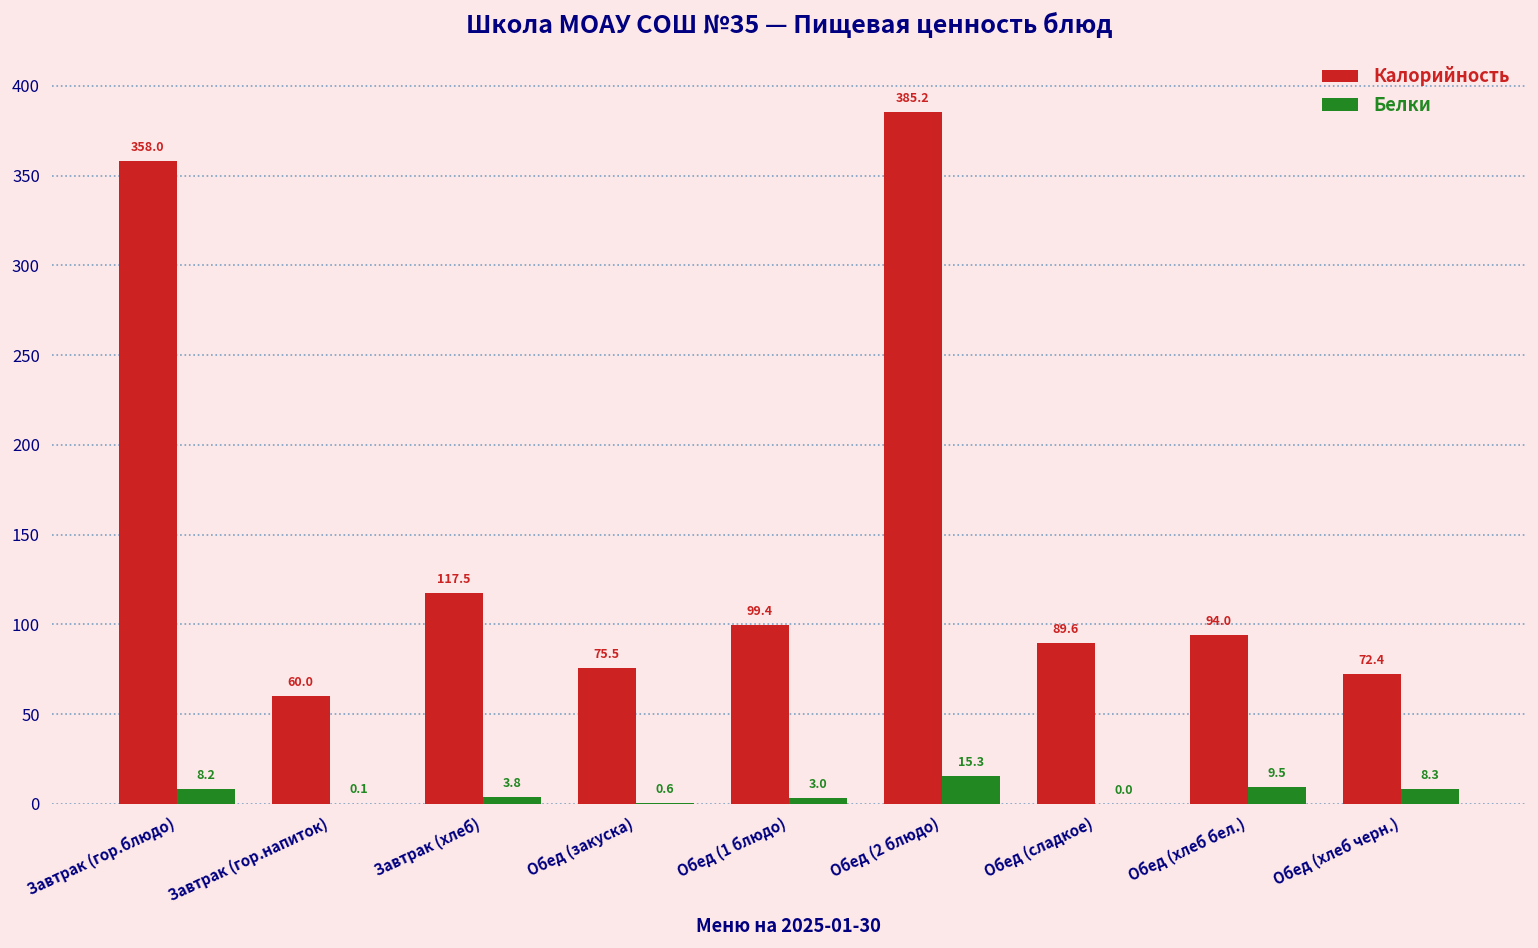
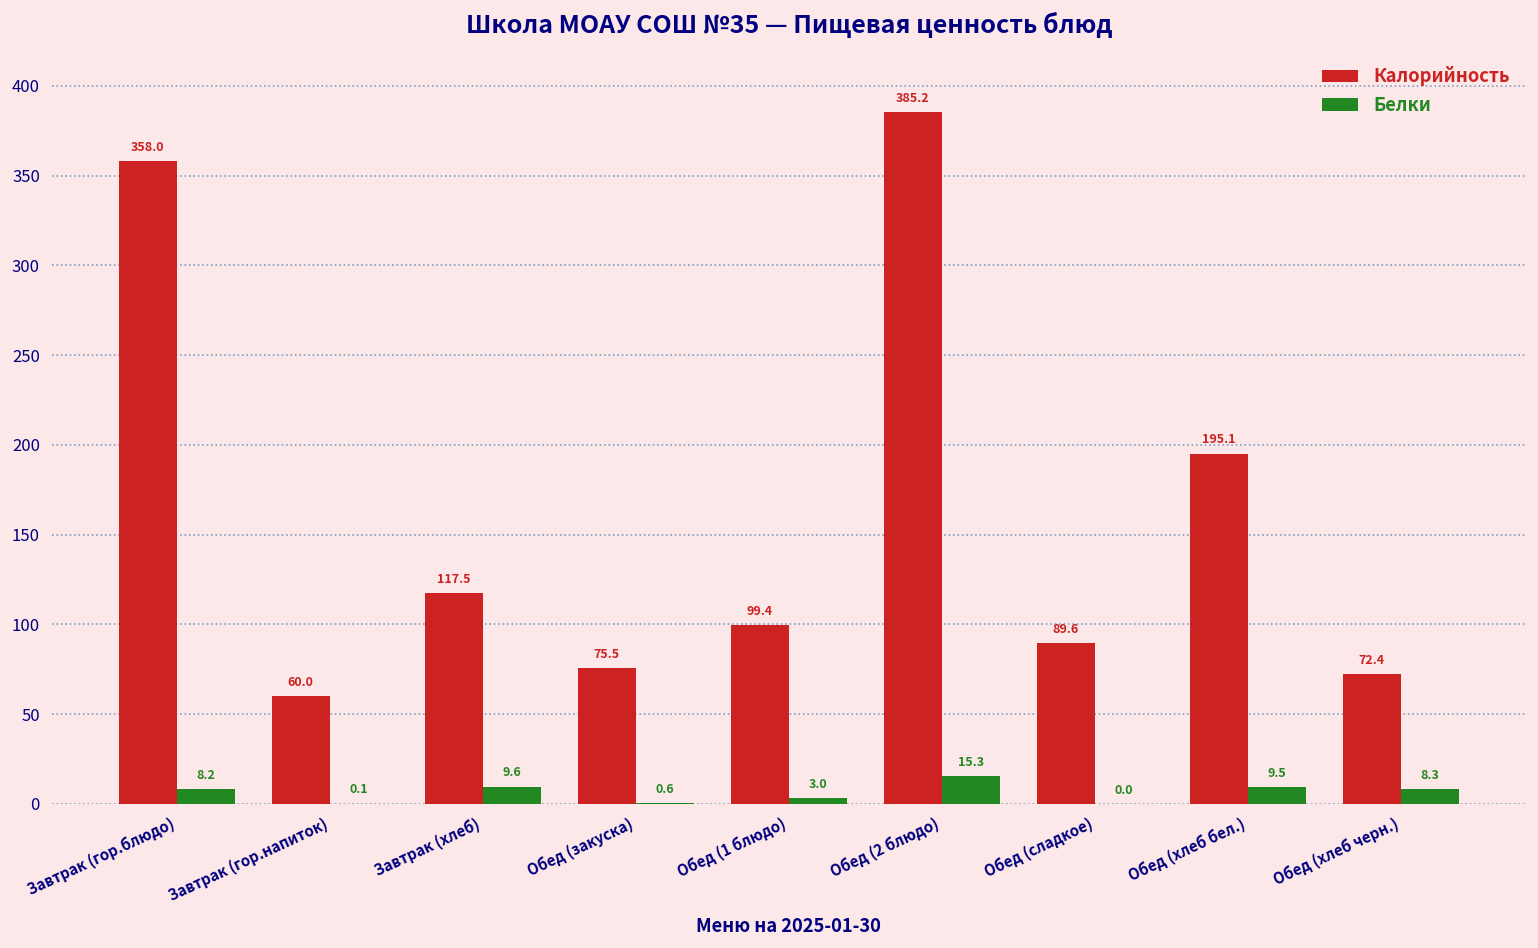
  {
    "Калорийность": {
      "Завтрак (гор.блюдо)": 358.0,
      "Завтрак (гор.напиток)": 60.0,
      "Завтрак (хлеб)": 117.5,
      "Обед (закуска)": 75.5,
      "Обед (1 блюдо)": 99.4,
      "Обед (2 блюдо)": 385.2,
      "Обед (сладкое)": 89.6,
-     "Обед (хлеб бел.)": 94.0,
+     "Обед (хлеб бел.)": 195.1,
      "Обед (хлеб черн.)": 72.4
    },
    "Белки": {
      "Завтрак (гор.блюдо)": 8.2,
      "Завтрак (гор.напиток)": 0.1,
-     "Завтрак (хлеб)": 3.8,
+     "Завтрак (хлеб)": 9.6,
      "Обед (закуска)": 0.6,
      "Обед (1 блюдо)": 3.0,
      "Обед (2 блюдо)": 15.3,
      "Обед (сладкое)": 0.0,
      "Обед (хлеб бел.)": 9.5,
      "Обед (хлеб черн.)": 8.3
    }
  }
